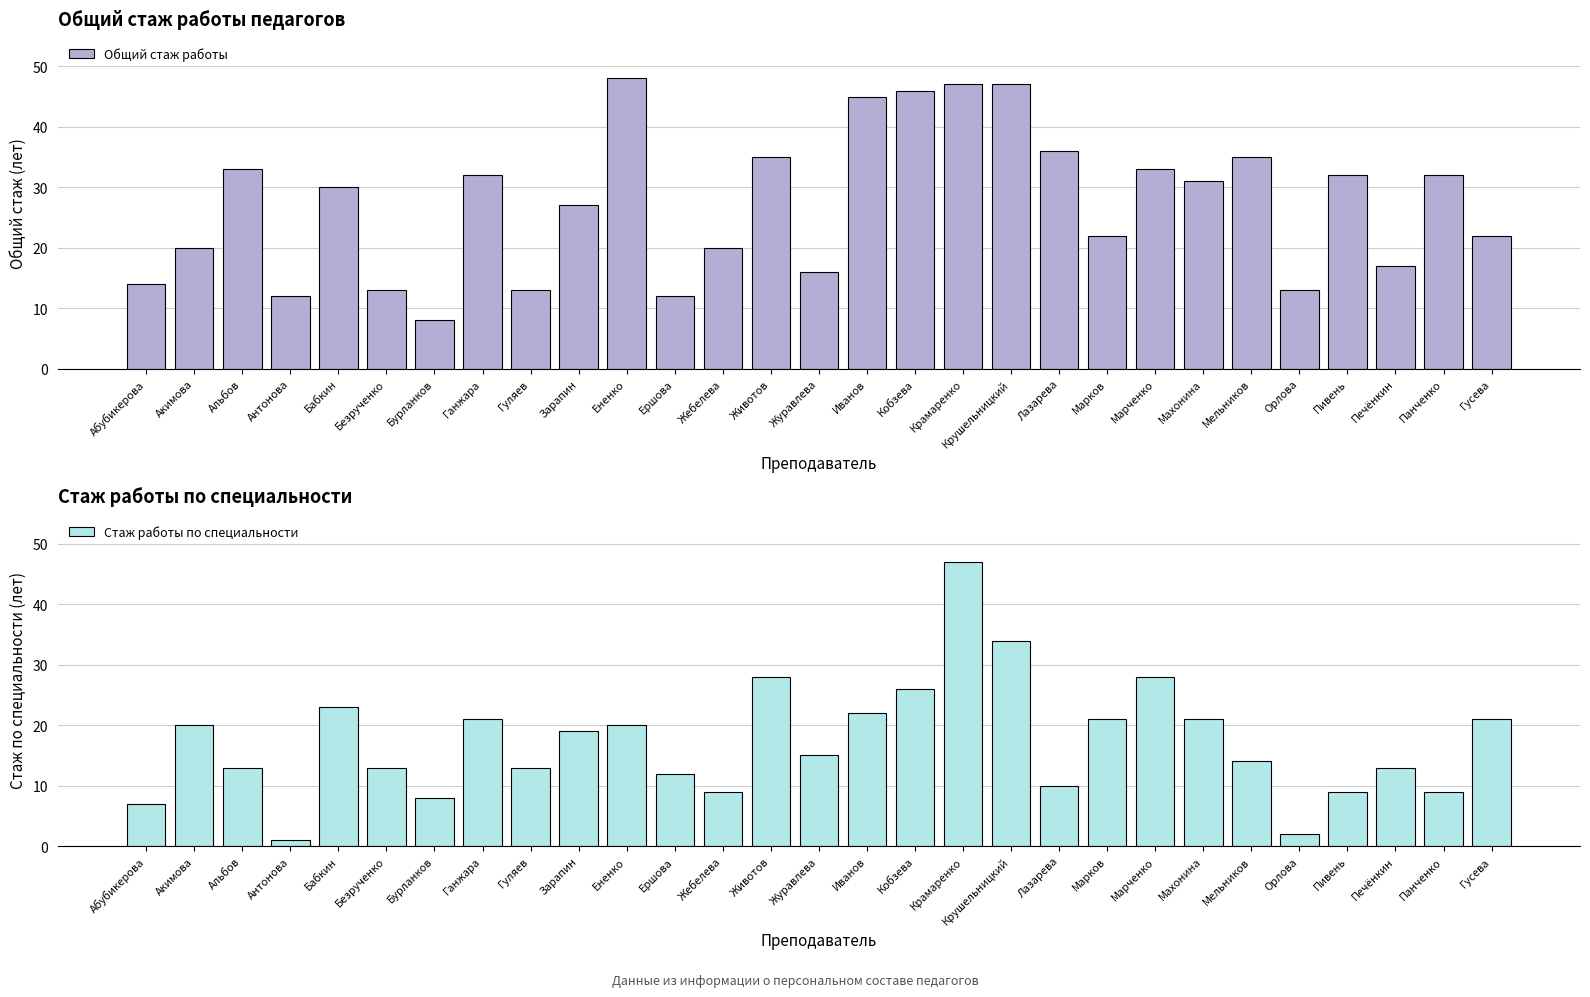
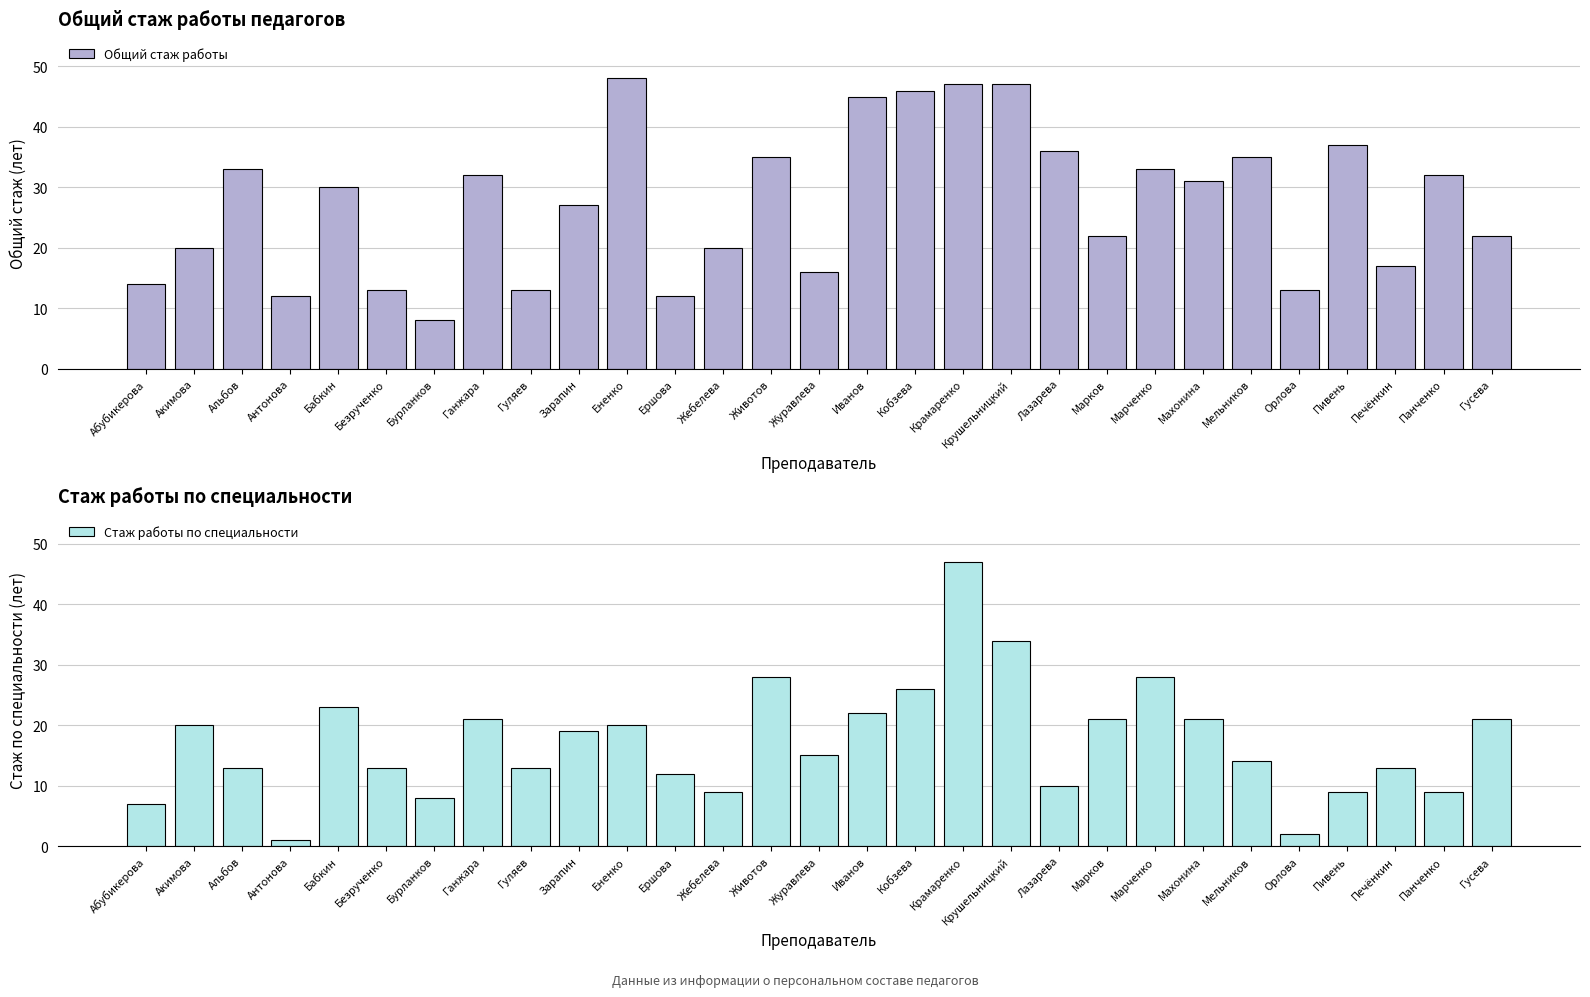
  {
    "Общий стаж работы педагогов": {
      "Абубикерова": 14,
      "Акимова": 20,
      "Альбов": 33,
      "Антонова": 12,
      "Бабкин": 30,
      "Безрученко": 13,
      "Бурланков": 8,
      "Ганжара": 32,
      "Гуляев": 13,
      "Зарапин": 27,
      "Ененко": 48,
      "Ершова": 12,
      "Жебелева": 20,
      "Животов": 35,
      "Журавлева": 16,
      "Иванов": 45,
      "Кобзева": 46,
      "Крамаренко": 47,
      "Крушельницкий": 47,
      "Лазарева": 36,
      "Марков": 22,
      "Марченко": 33,
      "Махонина": 31,
      "Мельников": 35,
      "Орлова": 13,
-     "Пивень": 32,
+     "Пивень": 37,
      "Печёнкин": 17,
      "Панченко": 32,
      "Гусева": 22
    },
    "Стаж работы по специальности": {
      "Абубикерова": 7,
      "Акимова": 20,
      "Альбов": 13,
      "Антонова": 1,
      "Бабкин": 23,
      "Безрученко": 13,
      "Бурланков": 8,
      "Ганжара": 21,
      "Гуляев": 13,
      "Зарапин": 19,
      "Ененко": 20,
      "Ершова": 12,
      "Жебелева": 9,
      "Животов": 28,
      "Журавлева": 15,
      "Иванов": 22,
      "Кобзева": 26,
      "Крамаренко": 47,
      "Крушельницкий": 34,
      "Лазарева": 10,
      "Марков": 21,
      "Марченко": 28,
      "Махонина": 21,
      "Мельников": 14,
      "Орлова": 2,
      "Пивень": 9,
      "Печёнкин": 13,
      "Панченко": 9,
      "Гусева": 21
    }
  }
